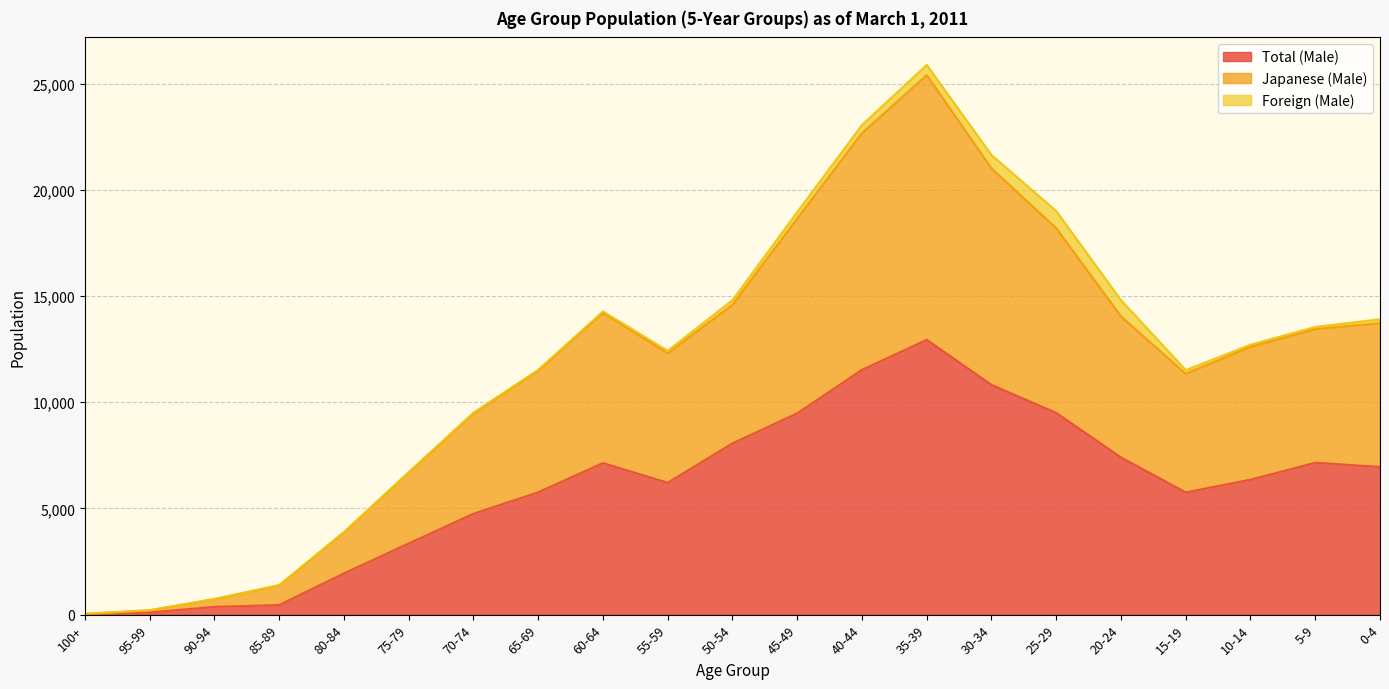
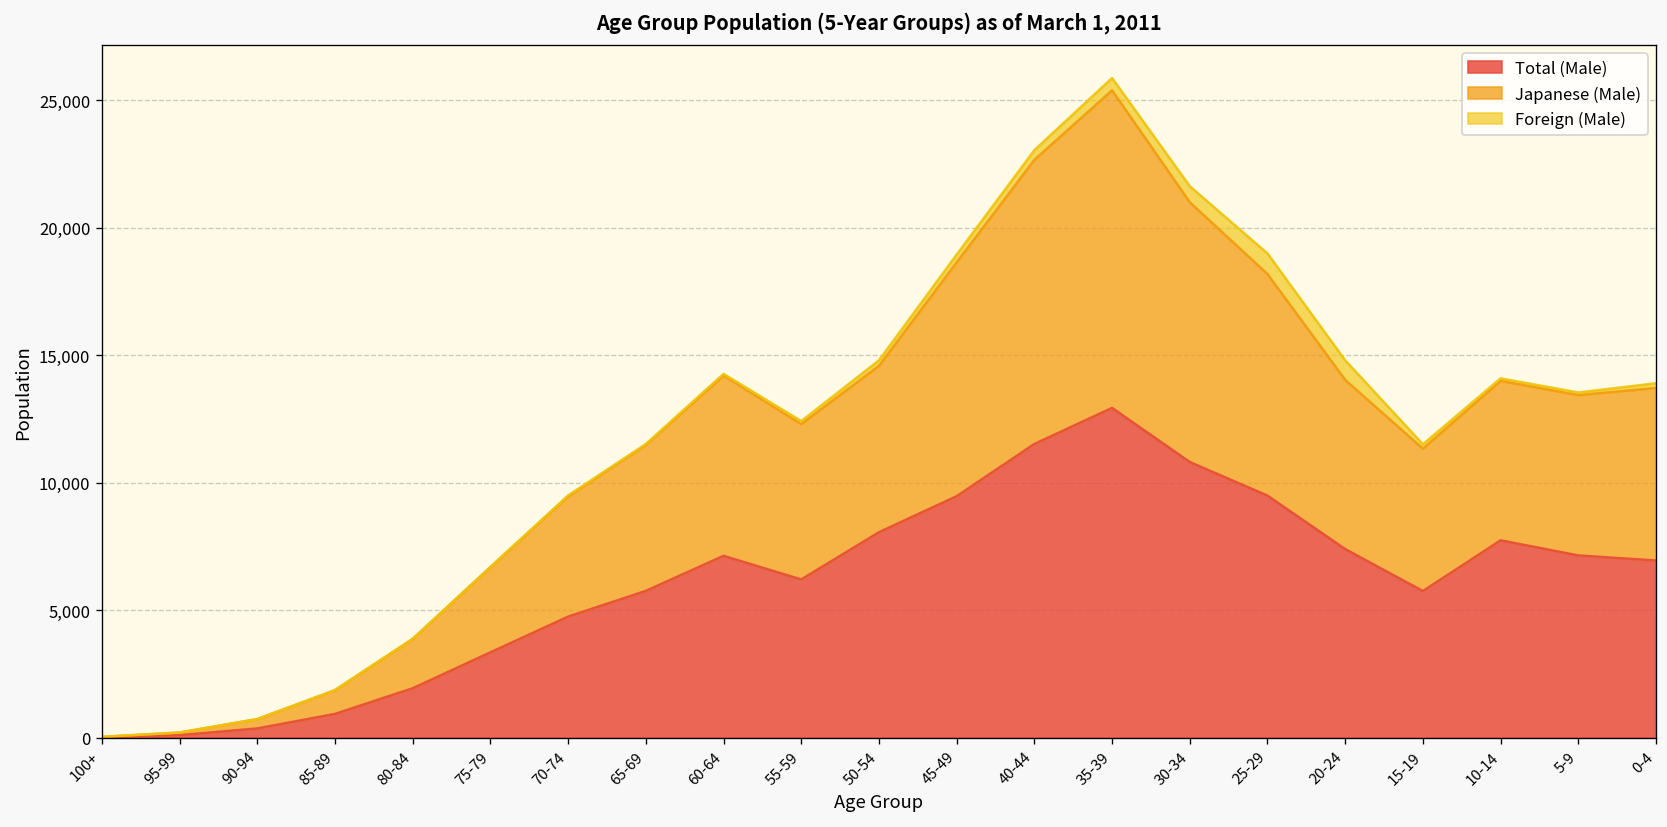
  {
    "Total (Male)": {
      "90-94": "400",
-     "85-89": "500",
+     "85-89": "900",
      "80-84": "1,900",
      "75-79": "3,400",
      "70-74": "4,800",
      "65-69": "5,800",
      "60-64": "7,100",
      "55-59": "6,200",
      "50-54": "8,100",
      "45-49": "9,500",
      "40-44": "11,500",
      "35-39": "12,900",
      "30-34": "10,800",
      "25-29": "9,500",
      "20-24": "7,400",
      "15-19": "5,800",
-     "10-14": "6,400",
+     "10-14": "7,700",
      "5-9": "7,200",
      "0-4": "7,000"
    }
  }
